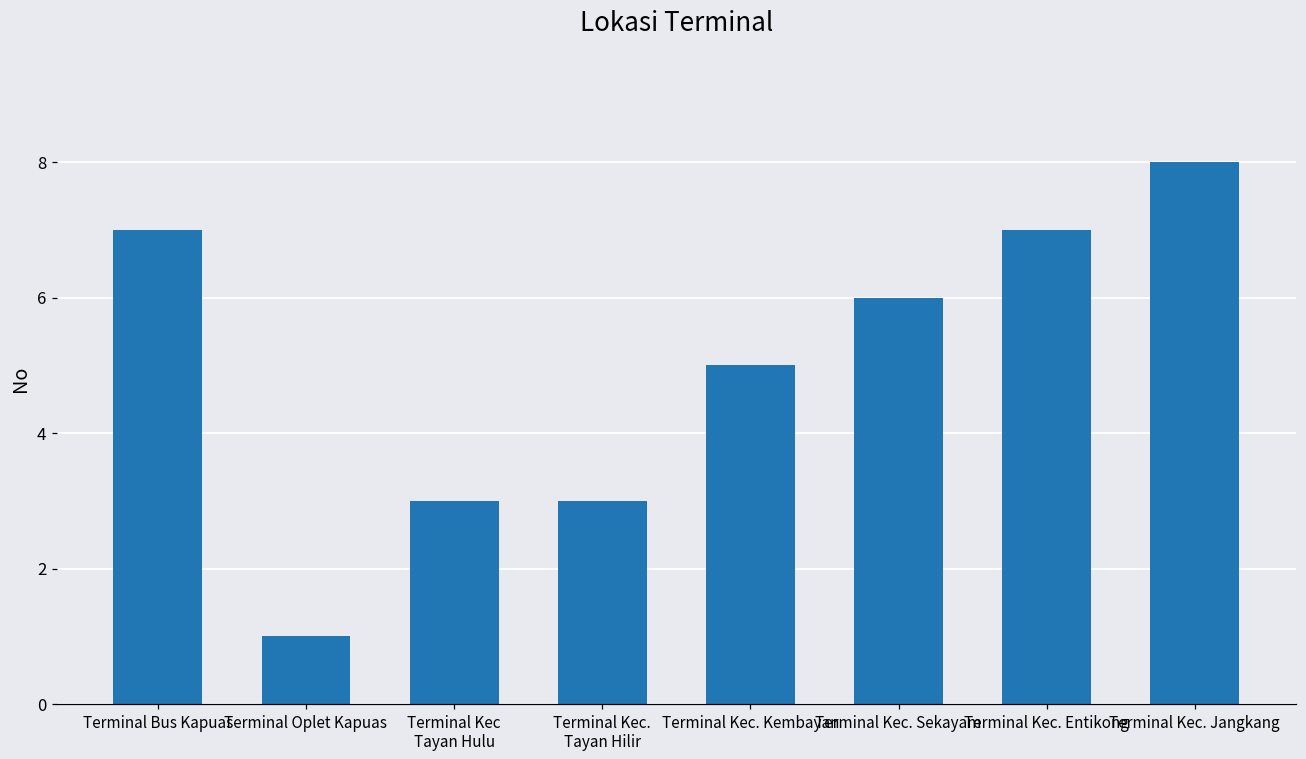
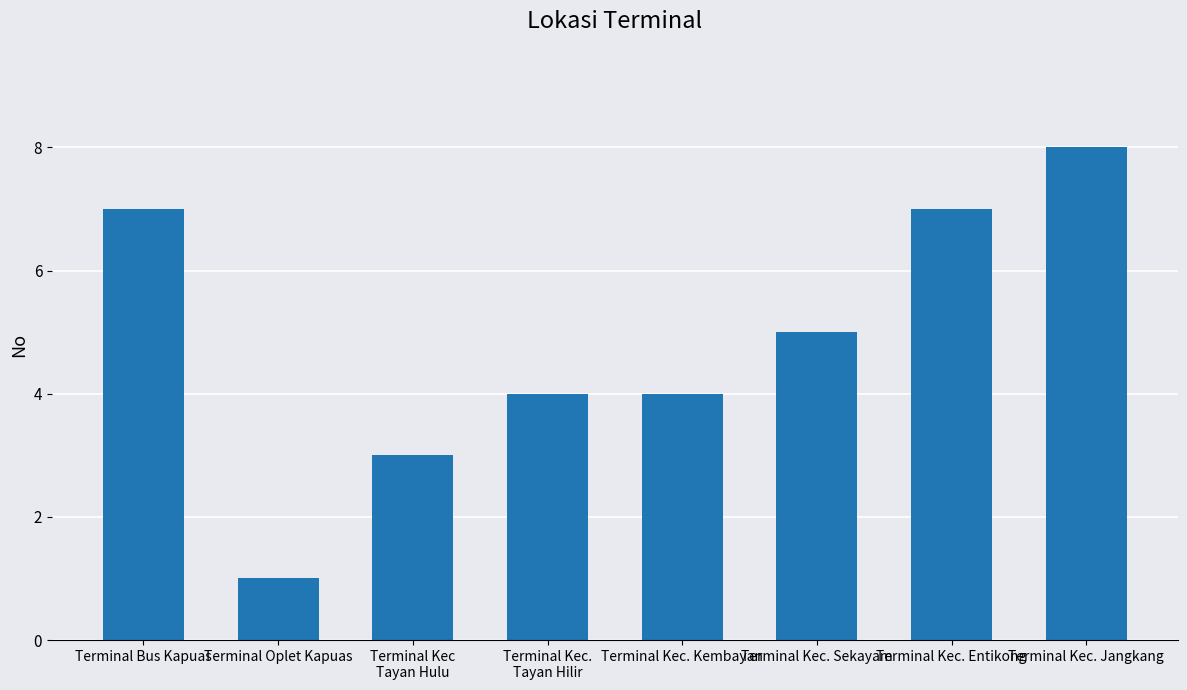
  {
    "Terminal Bus Kapuas": 7,
    "Terminal Oplet Kapuas": 1,
    "Terminal Kec Tayan Hulu": 3,
-   "Terminal Kec. Tayan Hilir": 3,
-   "Terminal Kec. Kembayan": 5,
-   "Terminal Kec. Sekayam": 6,
+   "Terminal Kec. Tayan Hilir": 4,
+   "Terminal Kec. Kembayan": 4,
+   "Terminal Kec. Sekayam": 5,
    "Terminal Kec. Entikong": 7,
    "Terminal Kec. Jangkang": 8
  }
